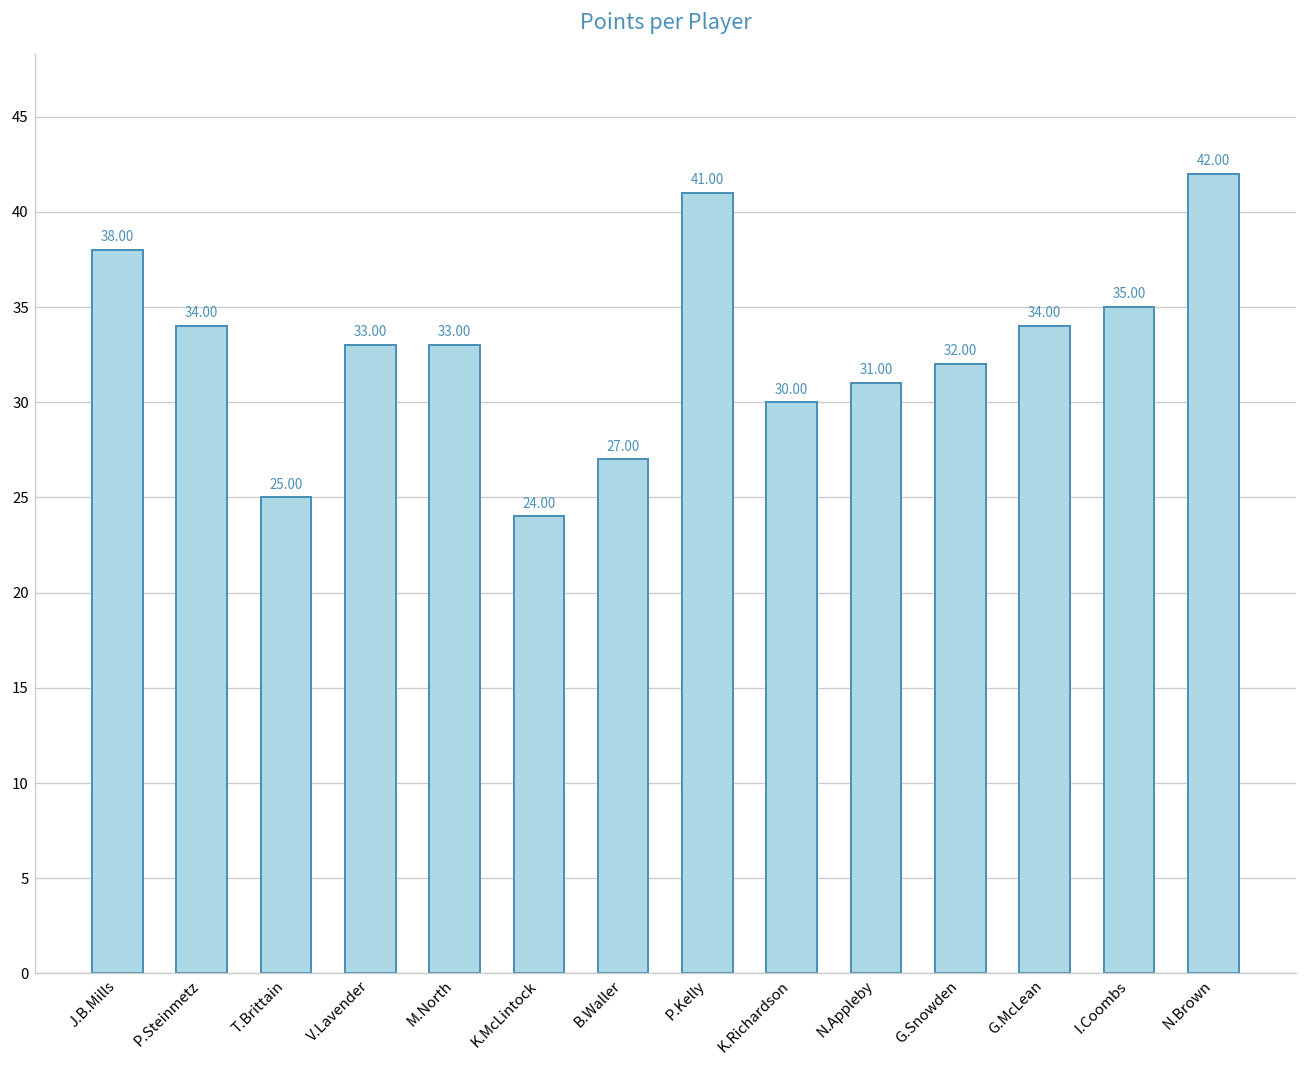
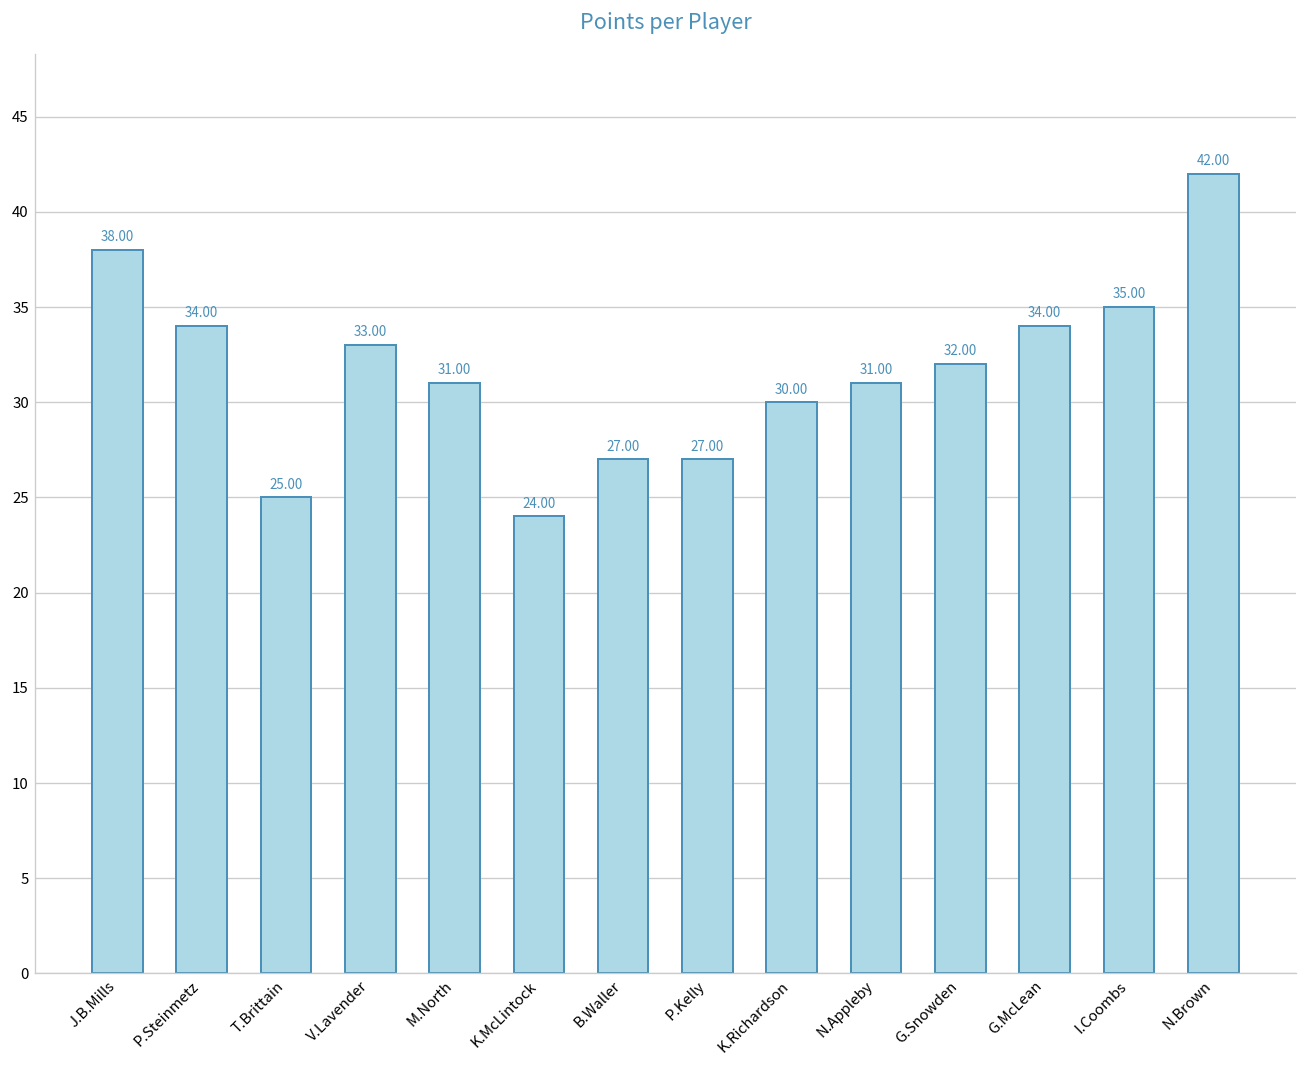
  {
    "J.B.Mills": 38.00,
    "P.Steinmetz": 34.00,
    "T.Brittain": 25.00,
    "V.Lavender": 33.00,
-   "M.North": 33.00,
+   "M.North": 31.00,
    "K.McLintock": 24.00,
    "B.Waller": 27.00,
-   "P.Kelly": 41.00,
+   "P.Kelly": 27.00,
    "K.Richardson": 30.00,
    "N.Appleby": 31.00,
    "G.Snowden": 32.00,
    "G.McLean": 34.00,
    "I.Coombs": 35.00,
    "N.Brown": 42.00
  }
